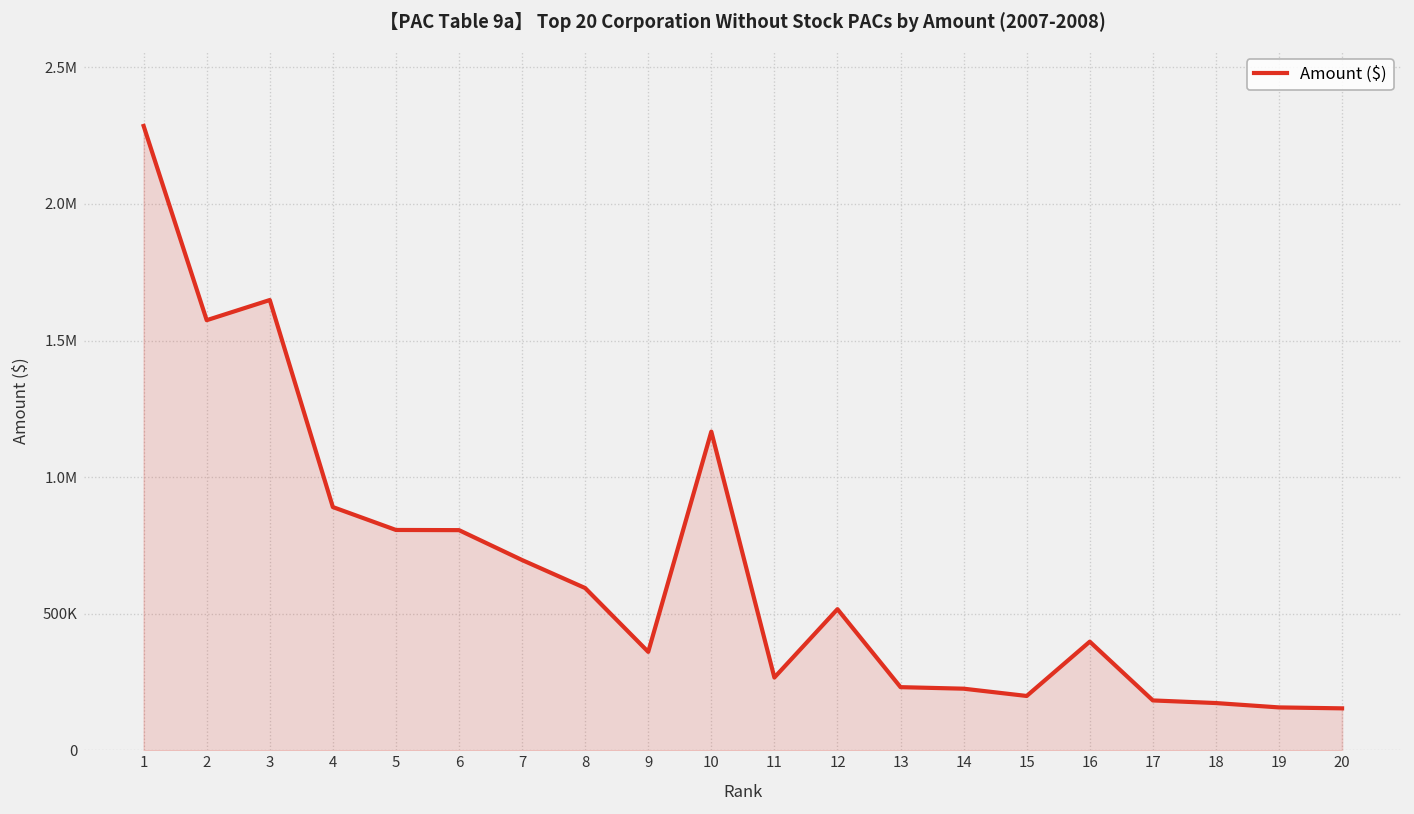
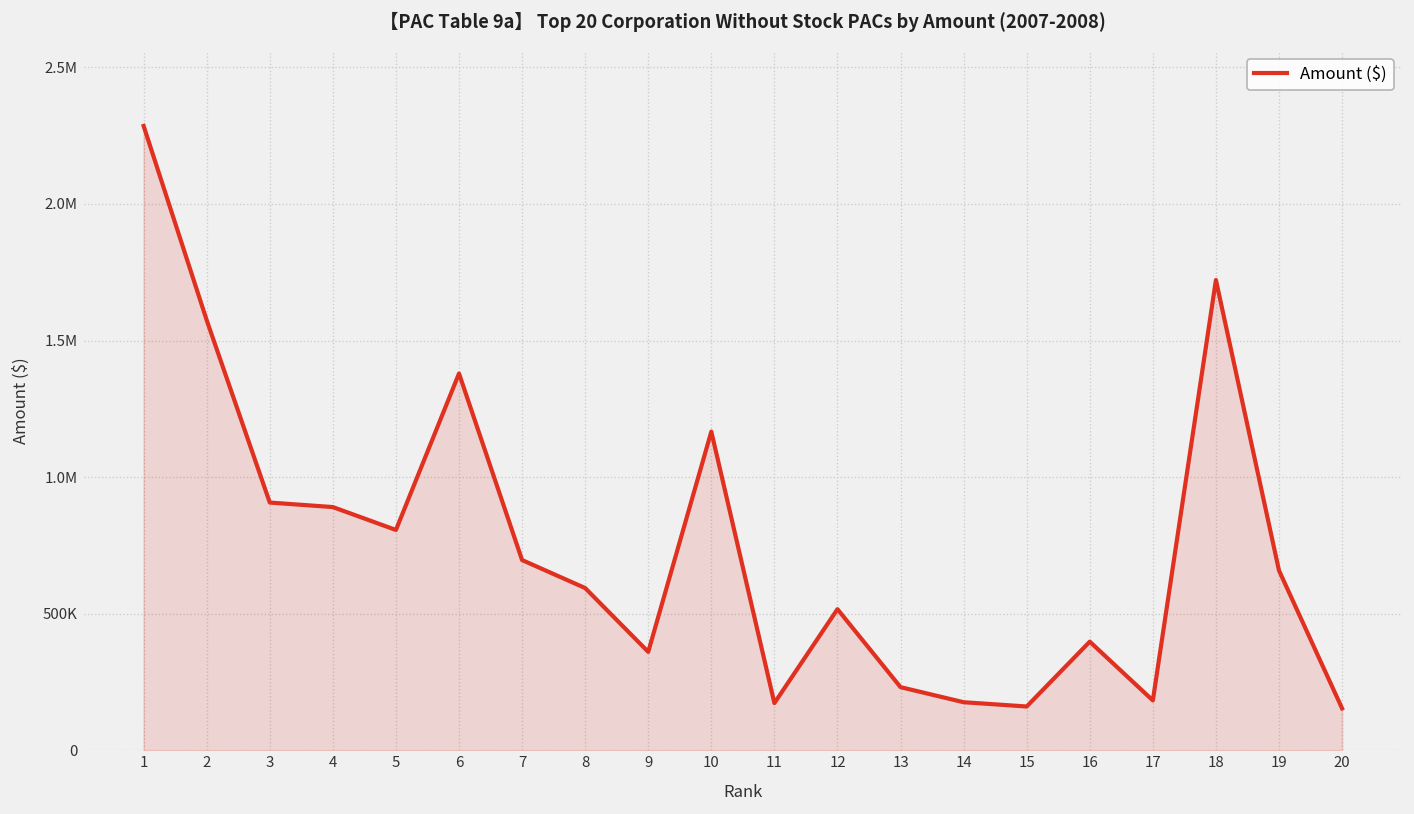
  {
    "1": 2290000,
    "2": 1570000,
-   "3": 1650000,
+   "3": 910000,
    "4": 890000,
    "5": 810000,
-   "6": 810000,
+   "6": 1380000,
    "7": 700000,
    "8": 590000,
    "9": 360000,
    "10": 1170000,
-   "11": 270000,
+   "11": 170000,
    "12": 520000,
    "13": 230000,
-   "14": 230000,
-   "15": 200000,
+   "14": 180000,
+   "15": 160000,
    "16": 400000,
    "17": 180000,
-   "18": 170000,
-   "19": 160000,
+   "18": 1720000,
+   "19": 660000,
    "20": 150000
  }
